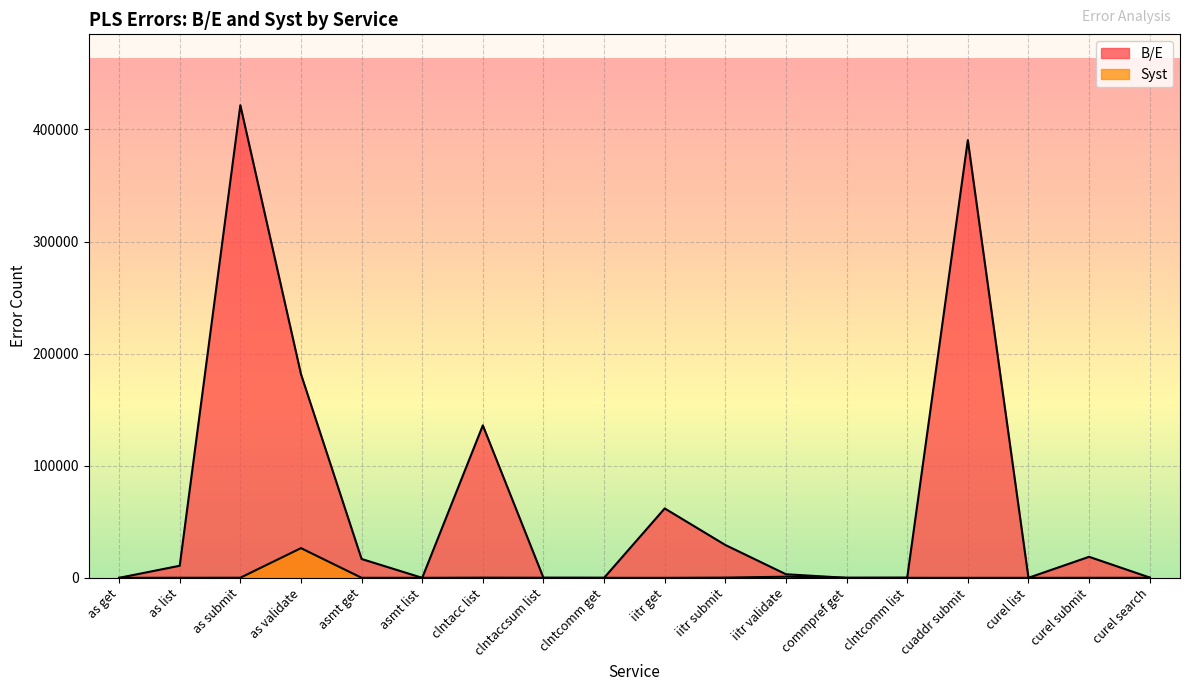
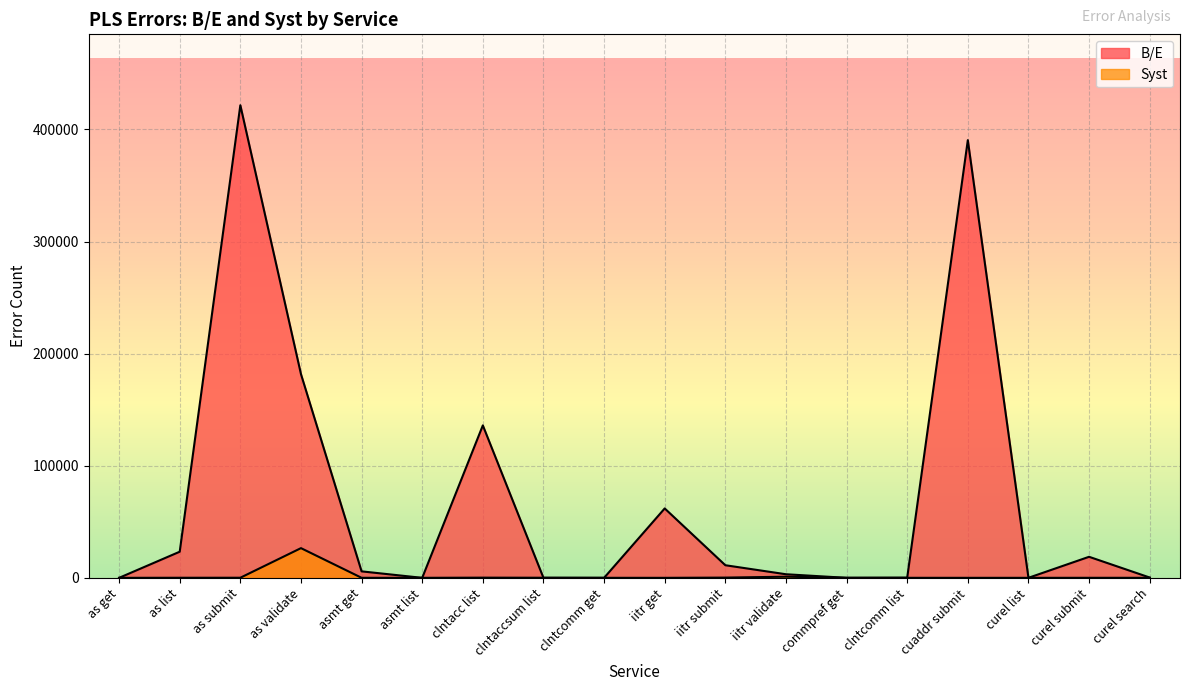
  {
    "B/E": {
-     "as list": 11000,
+     "as list": 23000,
      "as submit": 422000,
      "as validate": 182000,
-     "asmt get": 17000,
+     "asmt get": 6000,
      "clntacc list": 136000,
      "iitr get": 62000,
-     "iitr submit": 29000,
+     "iitr submit": 11000,
      "cuaddr submit": 390000,
      "curel submit": 19000
    },
    "Syst": {
      "as list": 0,
      "as submit": 0,
      "as validate": 26000,
      "asmt get": 0,
      "clntacc list": 0,
      "iitr get": 0,
      "iitr submit": 0,
      "cuaddr submit": 0,
      "curel submit": 0
    }
  }
